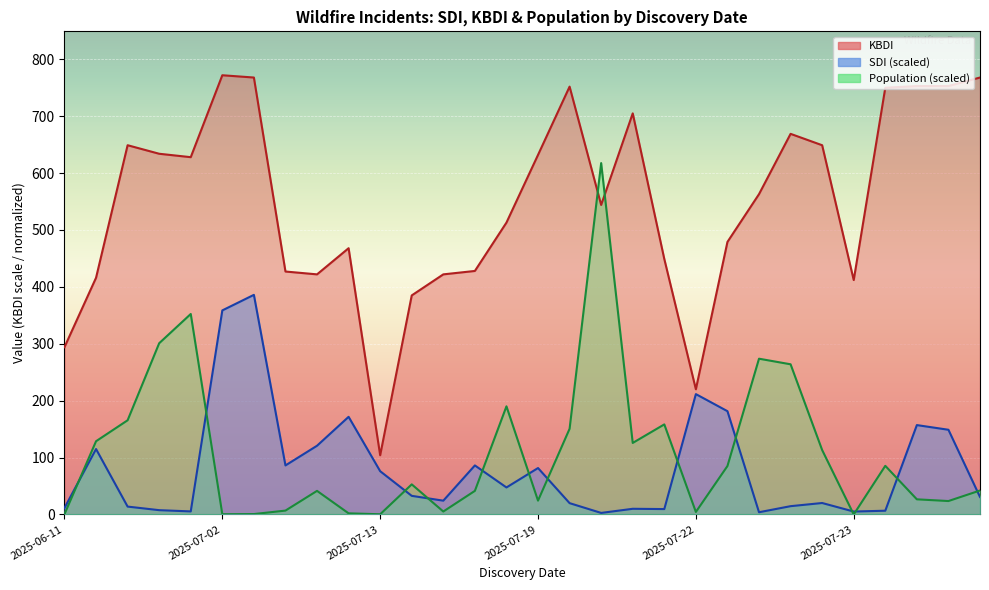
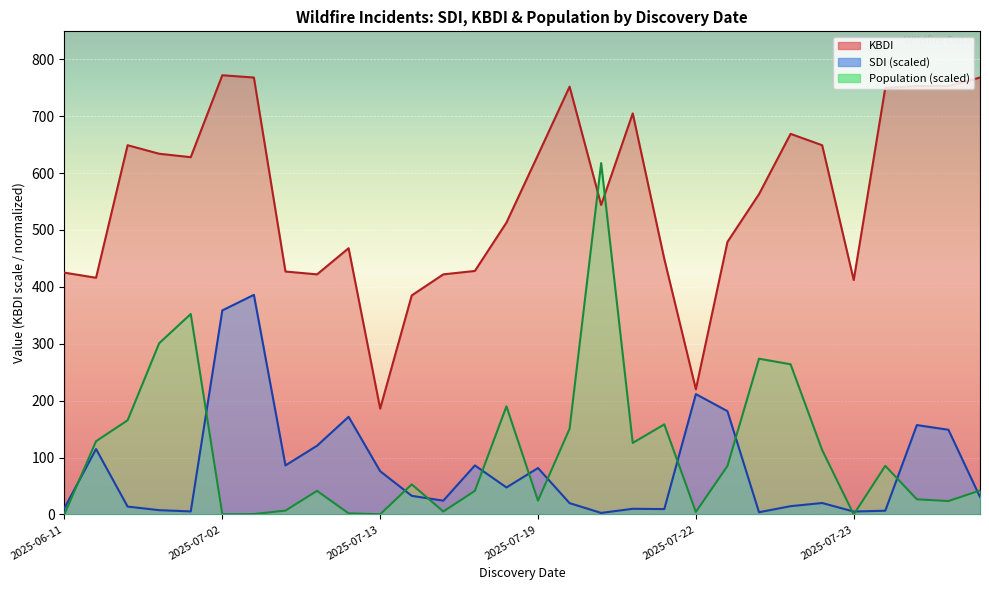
  {
    "KBDI": {
-     "2025-06-11": 290,
+     "2025-06-11": 430,
      "2025-07-02": 770,
-     "2025-07-13": 100
+     "2025-07-13": 190
    },
    "SDI (scaled)": {
      "2025-06-11": 10,
      "2025-07-02": 360,
      "2025-07-13": 80
    },
    "Population (scaled)": {
      "2025-06-11": 0,
      "2025-07-02": 0,
      "2025-07-13": 0
    }
  }
